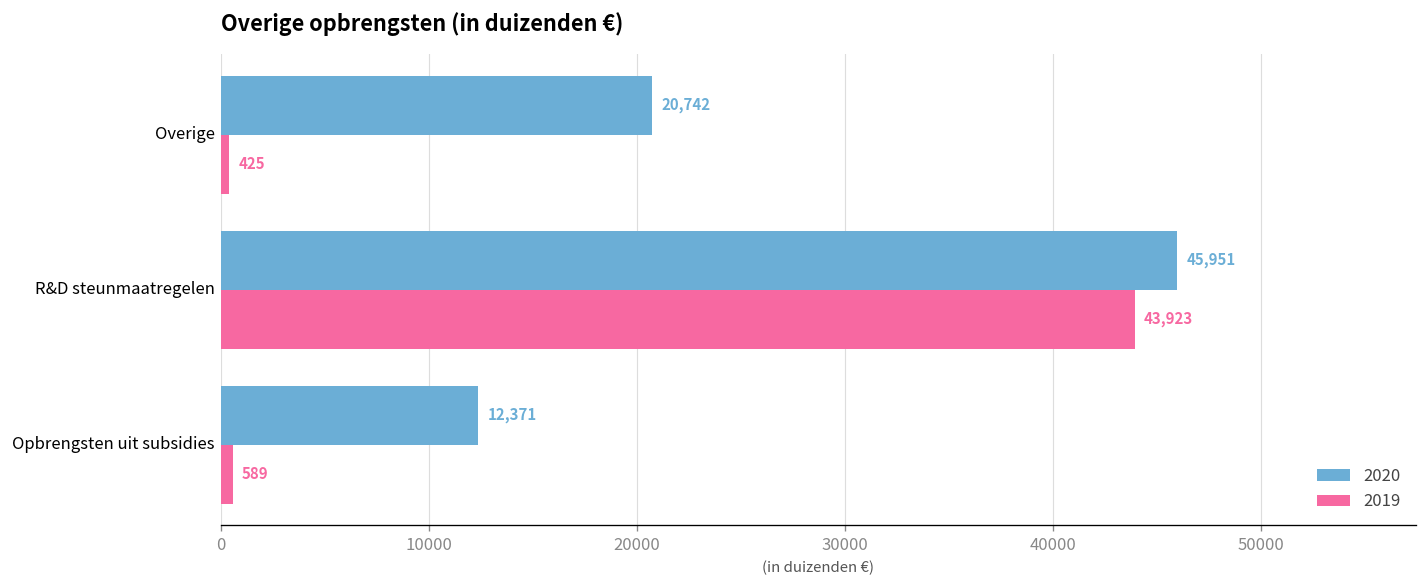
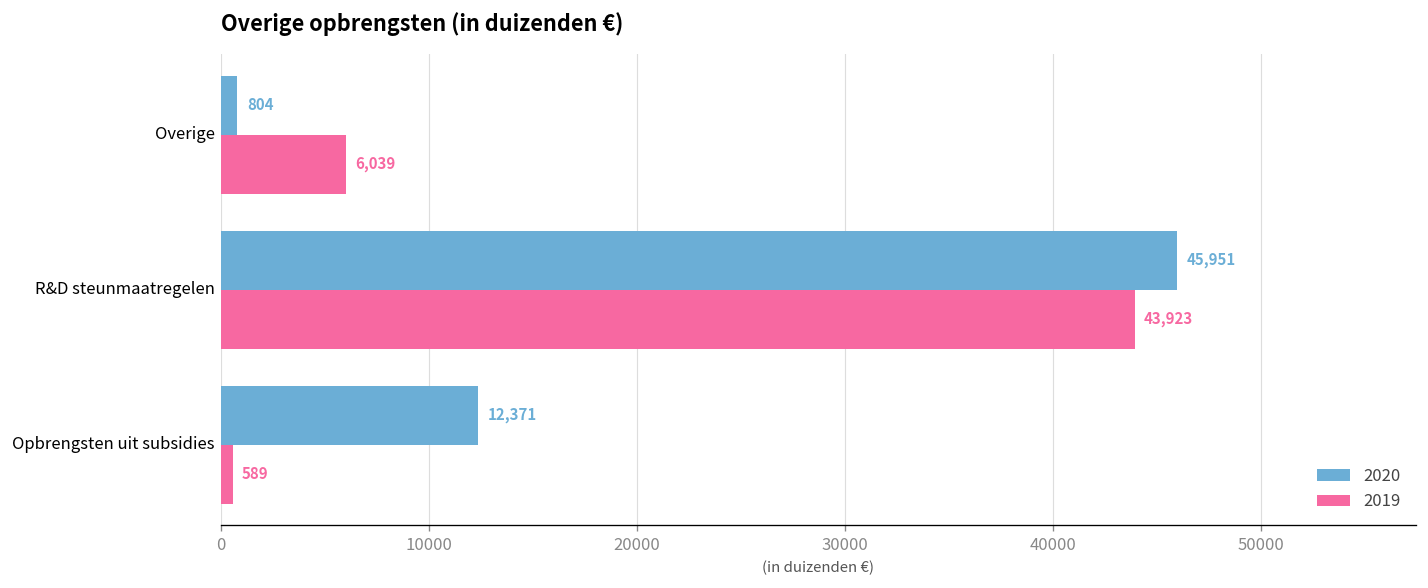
  {
    "2020": {
-     "Overige": "20,742",
+     "Overige": "804",
      "R&D steunmaatregelen": "45,951",
      "Opbrengsten uit subsidies": "12,371"
    },
    "2019": {
-     "Overige": "425",
+     "Overige": "6,039",
      "R&D steunmaatregelen": "43,923",
      "Opbrengsten uit subsidies": "589"
    }
  }
